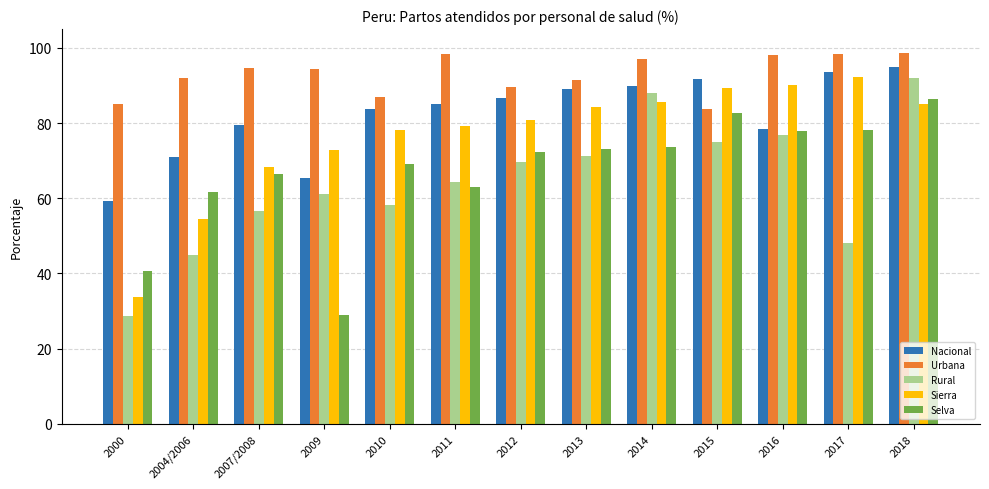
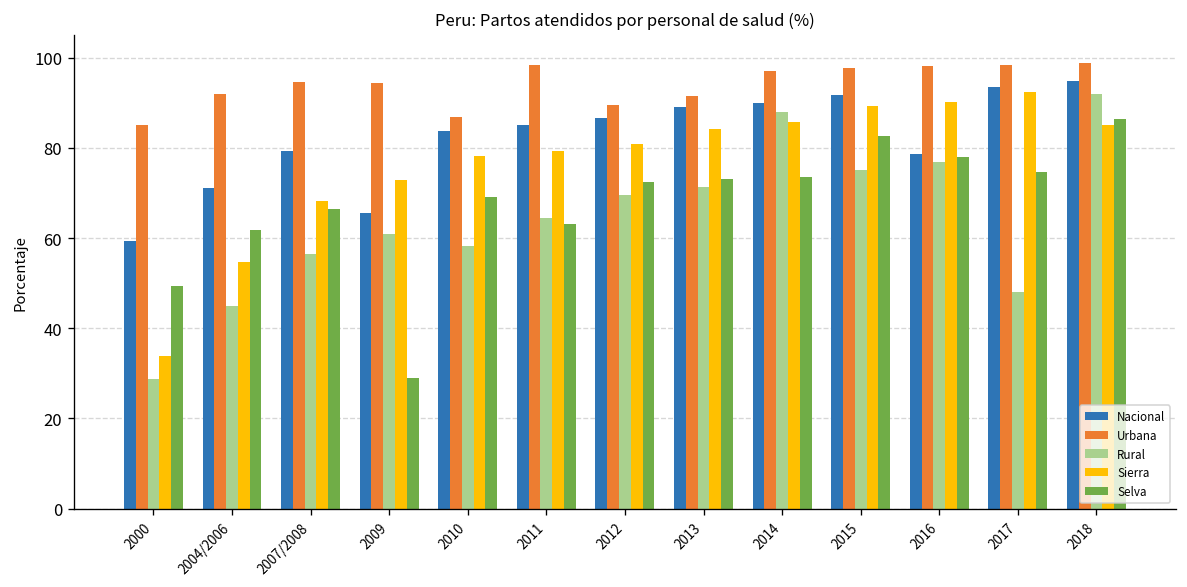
  {
    "Nacional": {
      "2000": 59,
      "2004/2006": 71,
      "2007/2008": 79,
      "2009": 66,
      "2010": 84,
      "2011": 85,
      "2012": 87,
      "2013": 89,
      "2014": 90,
      "2015": 92,
      "2016": 79,
      "2017": 94,
      "2018": 95
    },
    "Urbana": {
      "2000": 85,
      "2004/2006": 92,
      "2007/2008": 95,
      "2009": 94,
      "2010": 87,
      "2011": 98,
      "2012": 90,
      "2013": 91,
      "2014": 97,
-     "2015": 84,
+     "2015": 98,
      "2016": 98,
      "2017": 98,
      "2018": 99
    },
    "Rural": {
      "2000": 29,
      "2004/2006": 45,
      "2007/2008": 57,
      "2009": 61,
      "2010": 58,
      "2011": 64,
      "2012": 70,
      "2013": 71,
      "2014": 88,
      "2015": 75,
      "2016": 77,
      "2017": 48,
      "2018": 92
    },
    "Sierra": {
      "2000": 34,
      "2004/2006": 55,
      "2007/2008": 68,
      "2009": 73,
      "2010": 78,
      "2011": 79,
      "2012": 81,
      "2013": 84,
      "2014": 86,
      "2015": 89,
      "2016": 90,
      "2017": 92,
      "2018": 85
    },
    "Selva": {
-     "2000": 41,
+     "2000": 49,
      "2004/2006": 62,
      "2007/2008": 66,
      "2009": 29,
      "2010": 69,
      "2011": 63,
      "2012": 72,
      "2013": 73,
      "2014": 74,
      "2015": 83,
      "2016": 78,
-     "2017": 78,
+     "2017": 75,
      "2018": 86
    }
  }
